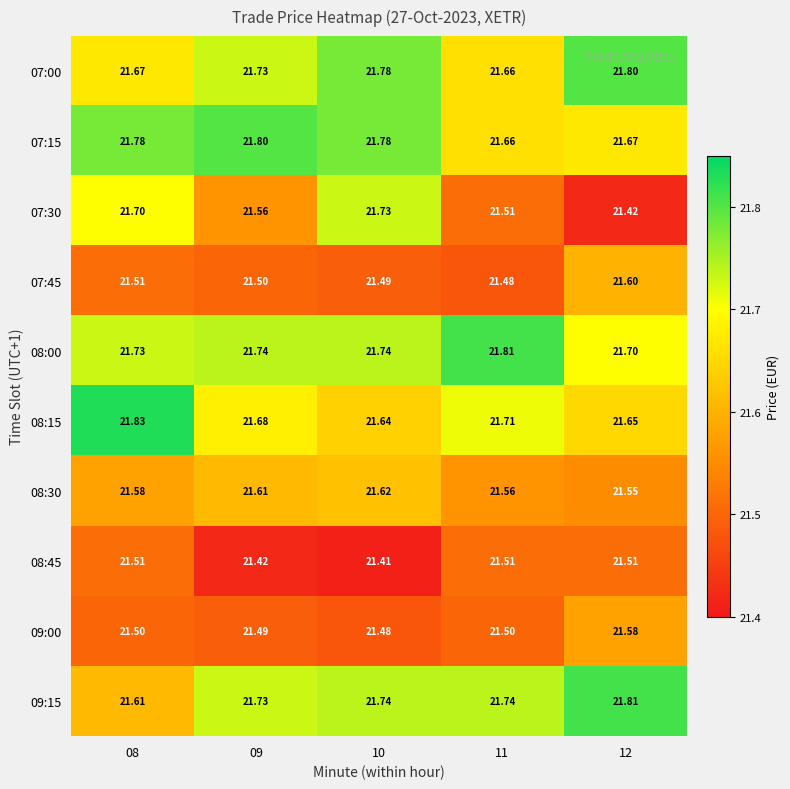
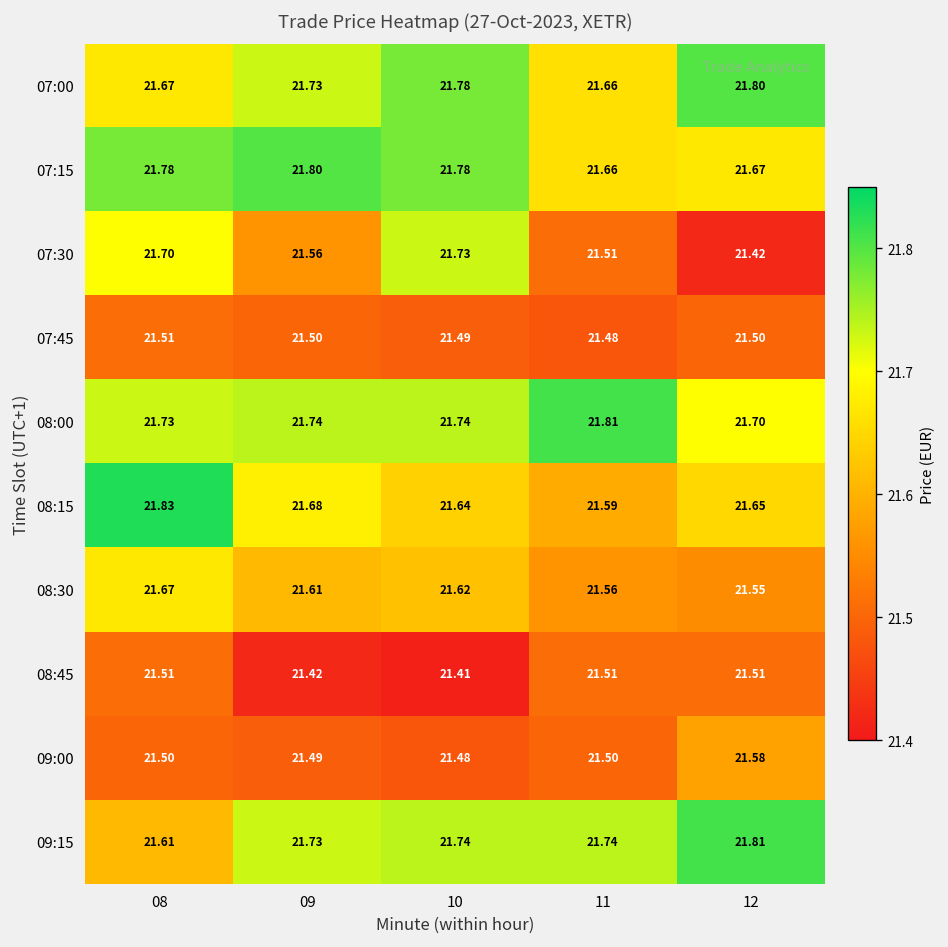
  {
    "07:00": {
      "08": 21.67,
      "09": 21.73,
      "10": 21.78,
      "11": 21.66
    },
    "07:15": {
      "08": 21.78,
      "09": 21.80,
      "10": 21.78,
      "11": 21.66,
      "12": 21.67
    },
    "07:30": {
      "08": 21.70,
      "09": 21.56,
      "10": 21.73,
      "11": 21.51,
      "12": 21.42
    },
    "07:45": {
      "08": 21.51,
      "09": 21.50,
      "10": 21.49,
      "11": 21.48,
-     "12": 21.60
+     "12": 21.50
    },
    "08:00": {
      "08": 21.73,
      "09": 21.74,
      "10": 21.74,
      "11": 21.81,
      "12": 21.70
    },
    "08:15": {
      "08": 21.83,
      "09": 21.68,
      "10": 21.64,
-     "11": 21.71,
+     "11": 21.59,
      "12": 21.65
    },
    "08:30": {
-     "08": 21.58,
+     "08": 21.67,
      "09": 21.61,
      "10": 21.62,
      "11": 21.56,
      "12": 21.55
    },
    "08:45": {
      "08": 21.51,
      "09": 21.42,
      "10": 21.41,
      "11": 21.51,
      "12": 21.51
    },
    "09:00": {
      "08": 21.50,
      "09": 21.49,
      "10": 21.48,
      "11": 21.50,
      "12": 21.58
    },
    "09:15": {
      "08": 21.61,
      "09": 21.73,
      "10": 21.74,
      "11": 21.74,
      "12": 21.81
    }
  }
